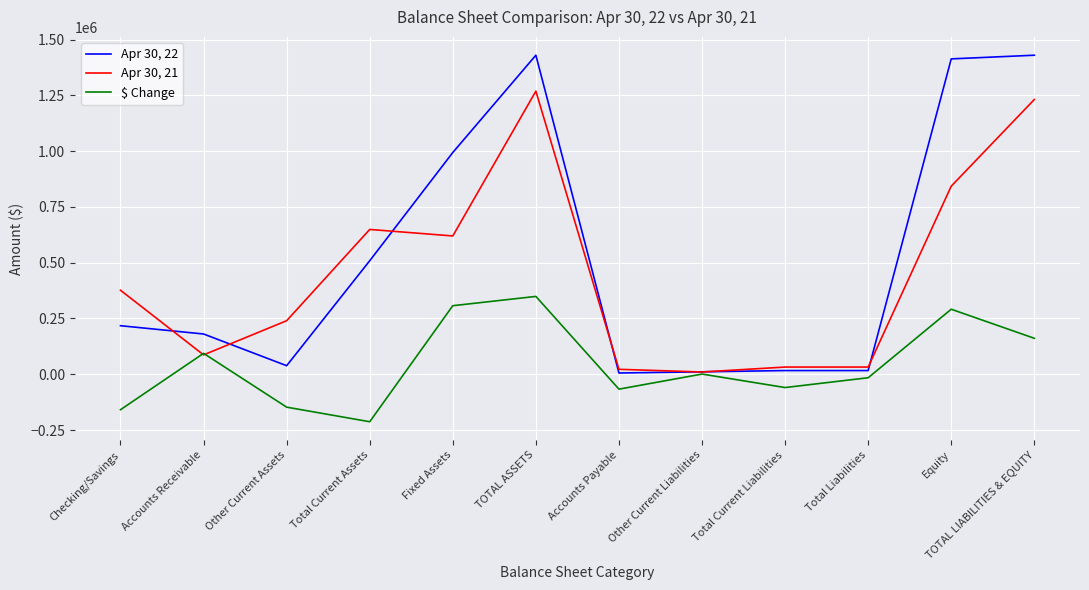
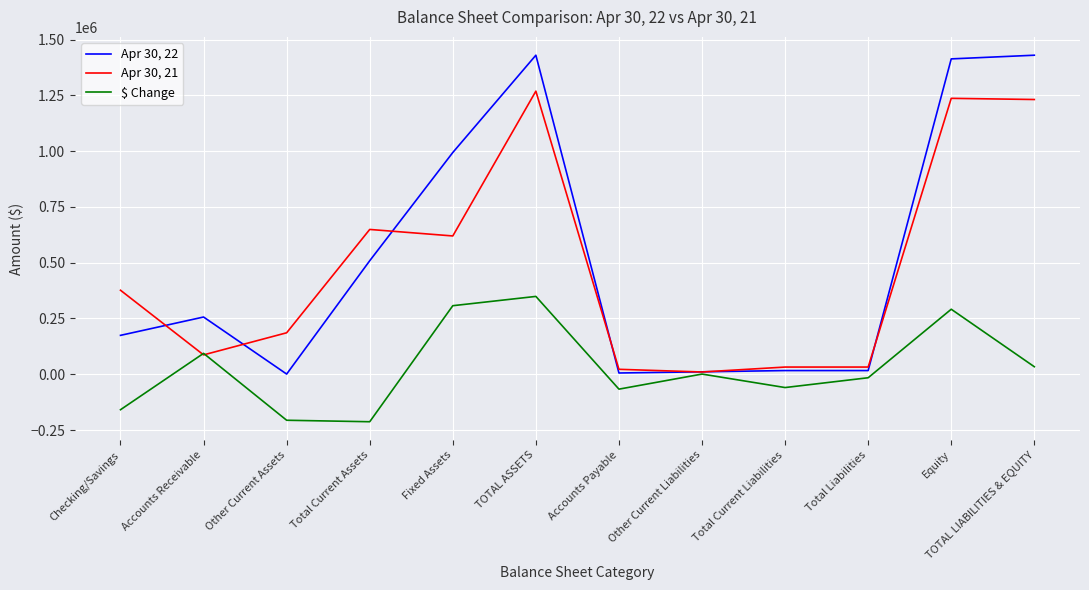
  {
    "Apr 30, 22": {
-     "Checking/Savings": 220000,
-     "Accounts Receivable": 180000,
-     "Other Current Assets": 40000,
+     "Checking/Savings": 170000,
+     "Accounts Receivable": 260000,
+     "Other Current Assets": 0,
      "Total Current Assets": 510000,
      "Fixed Assets": 990000,
      "TOTAL ASSETS": 1430000,
      "Accounts Payable": 10000,
      "Total Current Liabilities": 20000,
      "Total Liabilities": 20000,
      "Equity": 1410000,
      "TOTAL LIABILITIES & EQUITY": 1430000
    },
    "Apr 30, 21": {
      "Checking/Savings": 380000,
-     "Other Current Assets": 240000,
+     "Other Current Assets": 190000,
      "Total Current Assets": 650000,
      "Fixed Assets": 620000,
      "TOTAL ASSETS": 1270000,
      "Accounts Payable": 20000,
      "Total Current Liabilities": 30000,
      "Total Liabilities": 30000,
-     "Equity": 840000,
+     "Equity": 1240000,
      "TOTAL LIABILITIES & EQUITY": 1230000
    },
    "$ Change": {
      "Checking/Savings": -160000,
-     "Other Current Assets": -150000,
+     "Other Current Assets": -210000,
      "Total Current Assets": -210000,
      "Fixed Assets": 310000,
      "TOTAL ASSETS": 350000,
      "Accounts Payable": -70000,
      "Total Current Liabilities": -60000,
      "Total Liabilities": -20000,
      "Equity": 290000,
-     "TOTAL LIABILITIES & EQUITY": 160000
+     "TOTAL LIABILITIES & EQUITY": 30000
    }
  }
